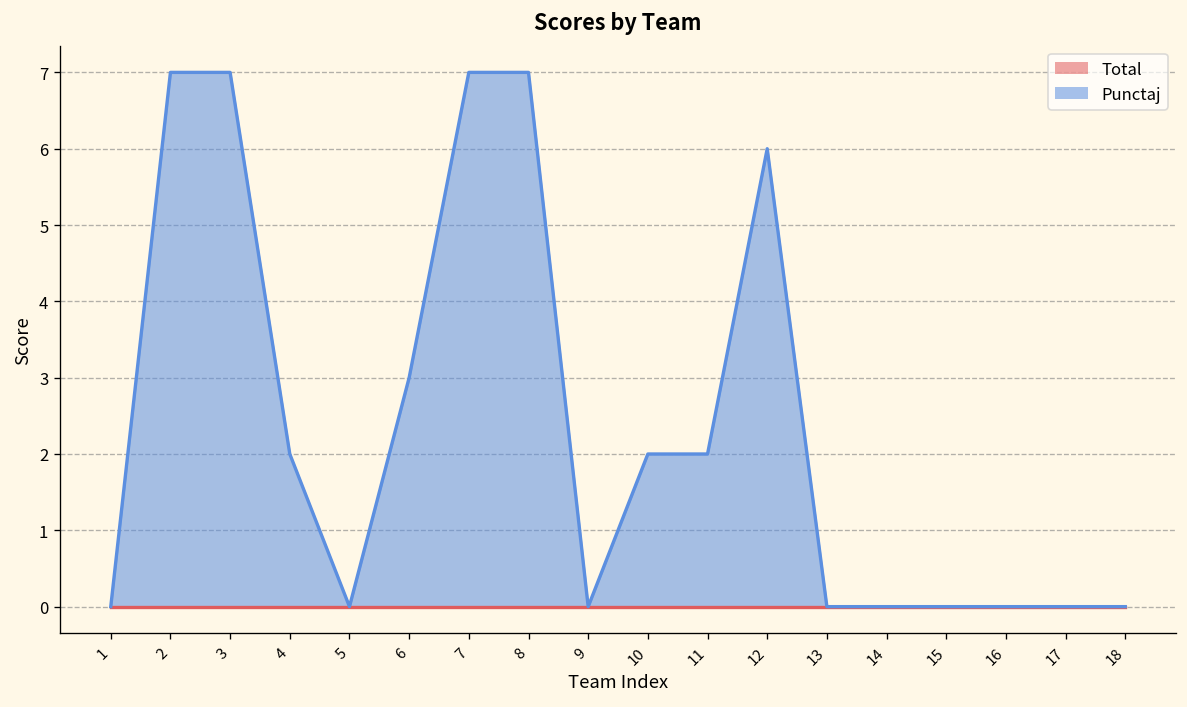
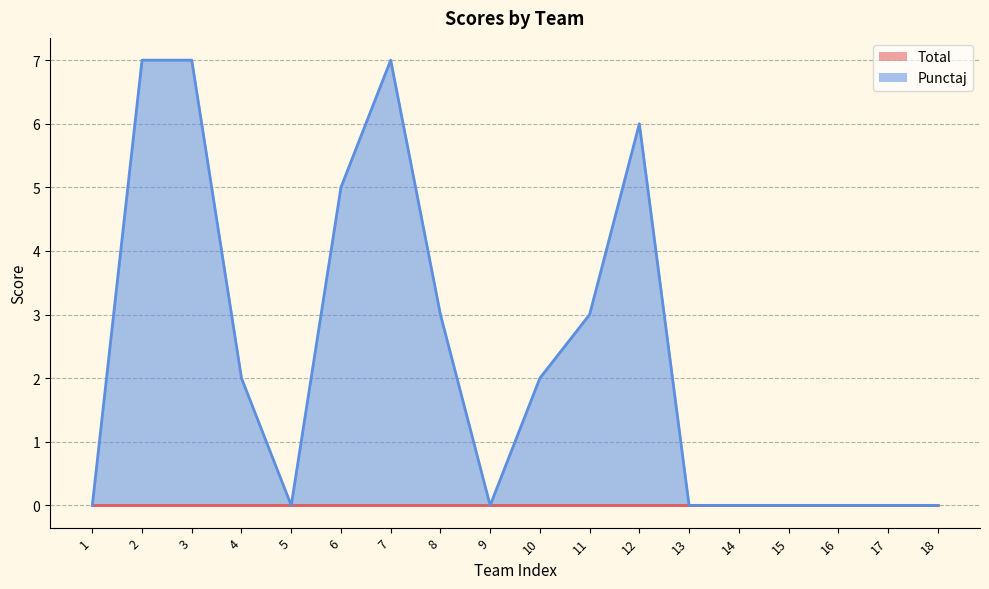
  {
    "Total": {
      "2": 0,
      "3": 0,
      "4": 0,
      "6": 0,
      "7": 0,
      "8": 0,
      "10": 0,
      "11": 0,
      "12": 0
    },
    "Punctaj": {
      "2": 7,
      "3": 7,
      "4": 2,
-     "6": 3,
+     "6": 5,
      "7": 7,
-     "8": 7,
+     "8": 3,
      "10": 2,
-     "11": 2,
+     "11": 3,
      "12": 6
    }
  }
